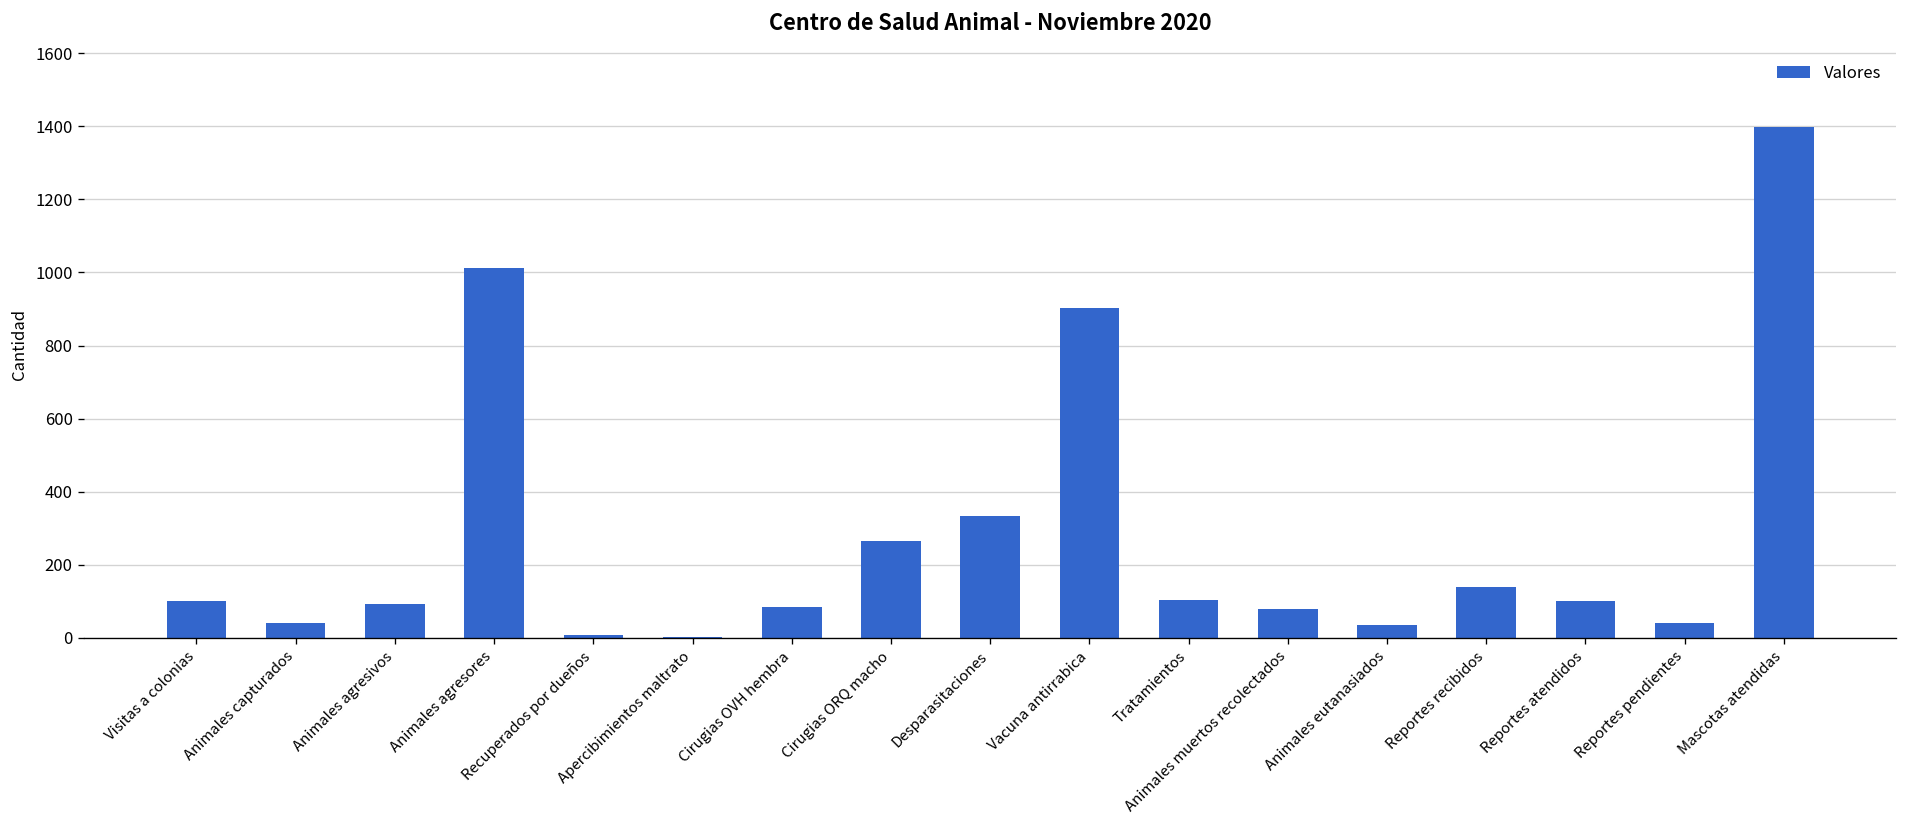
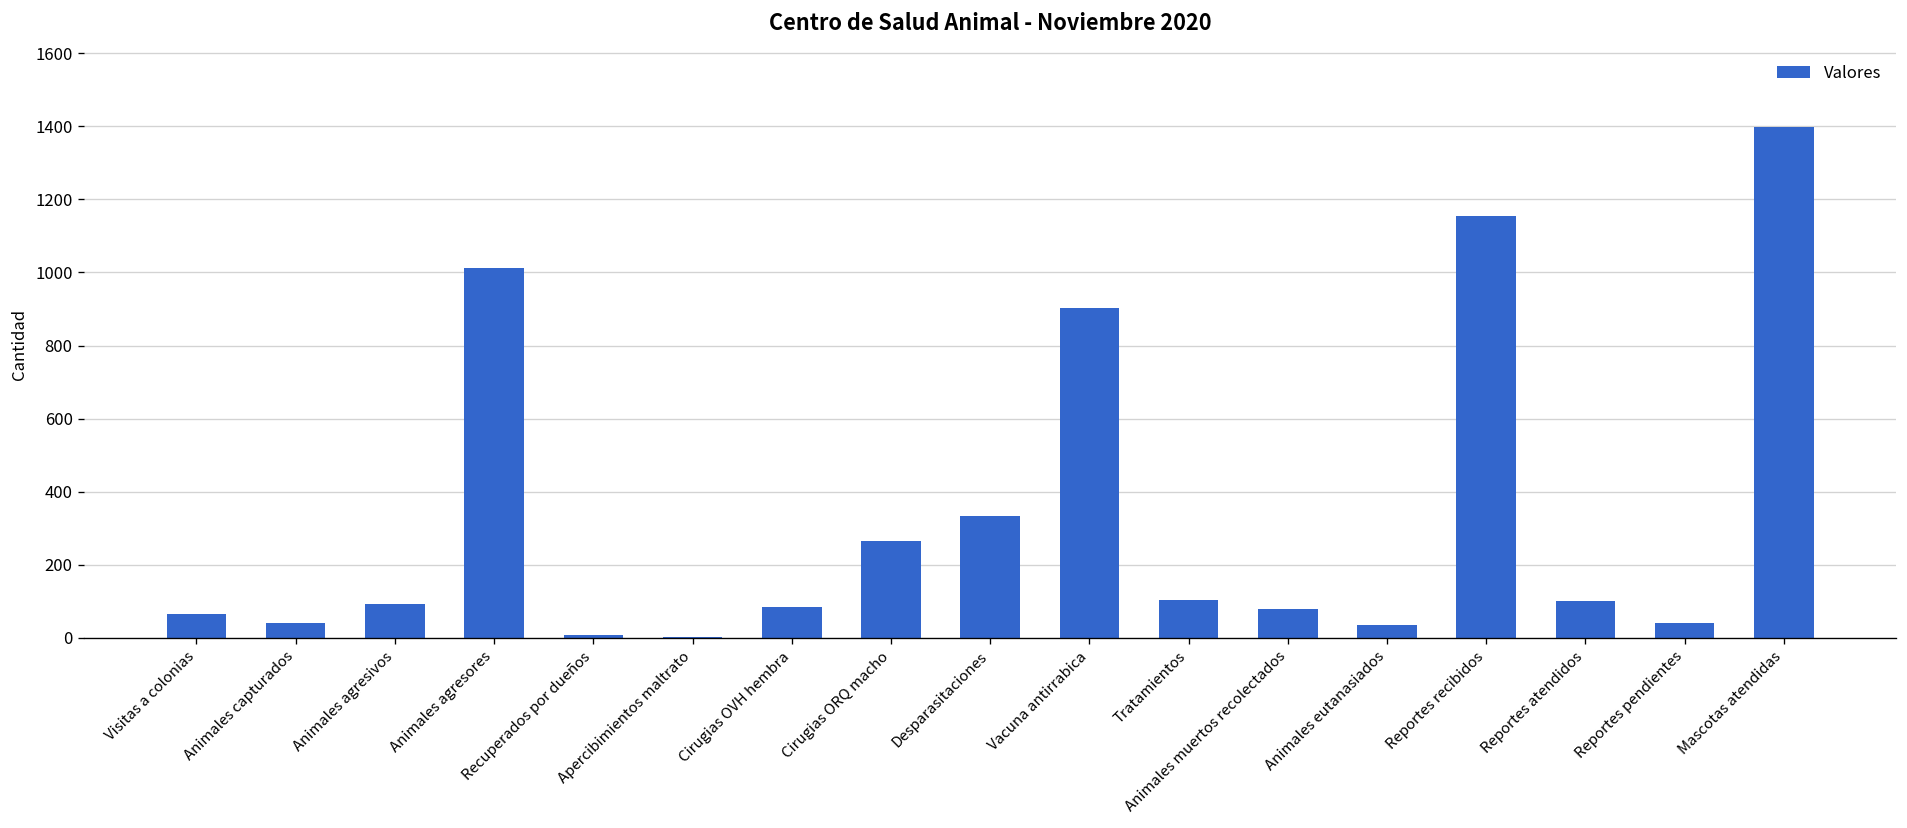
  {
-   "Visitas a colonias": 100,
+   "Visitas a colonias": 70,
    "Animales capturados": 40,
    "Animales agresivos": 90,
    "Animales agresores": 1010,
    "Recuperados por dueños": 10,
    "Cirugias OVH hembra": 80,
    "Cirugias ORQ macho": 270,
    "Desparasitaciones": 330,
    "Vacuna antirrabica": 900,
    "Tratamientos": 110,
    "Animales muertos recolectados": 80,
    "Animales eutanasiados": 40,
-   "Reportes recibidos": 140,
+   "Reportes recibidos": 1150,
    "Reportes atendidos": 100,
    "Reportes pendientes": 40,
    "Mascotas atendidas": 1400
  }
